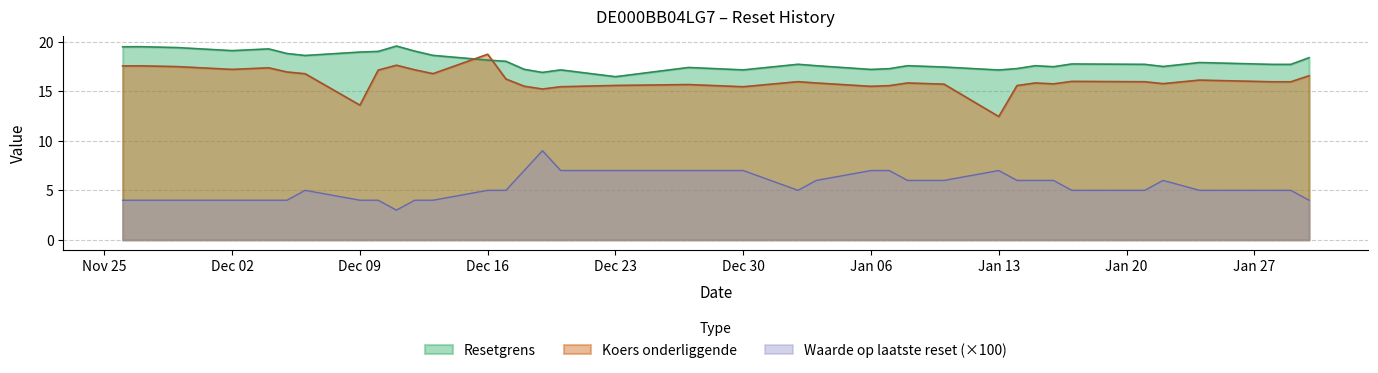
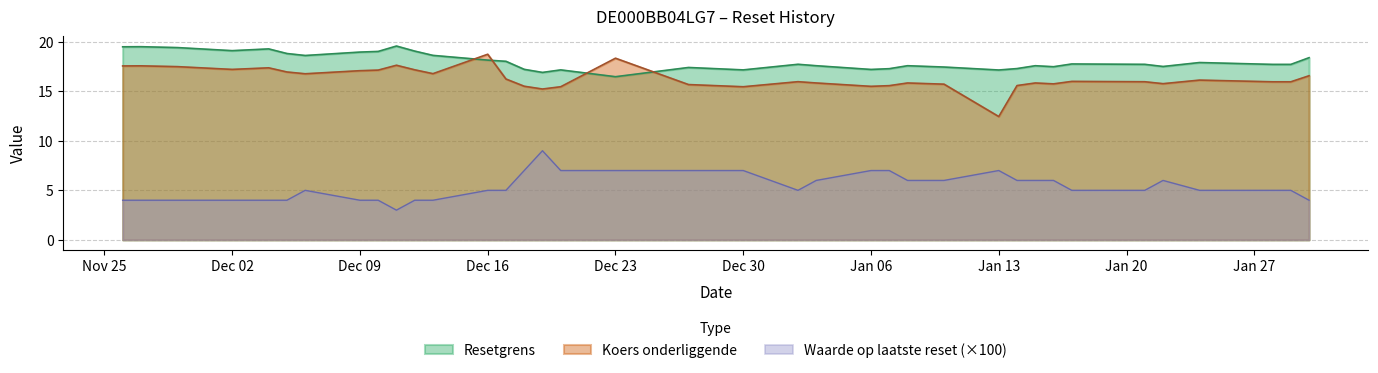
  {
    "Resetgrens": {
      "Dec 02": 19,
      "Dec 09": 19,
      "Dec 16": 18,
      "Dec 23": 16,
      "Dec 30": 17,
      "Jan 06": 17,
      "Jan 13": 17
    },
    "Koers onderliggende": {
      "Dec 02": 17,
-     "Dec 09": 14,
+     "Dec 09": 17,
      "Dec 16": 19,
-     "Dec 23": 16,
+     "Dec 23": 18,
      "Dec 30": 15,
      "Jan 06": 16,
      "Jan 13": 12
    },
    "Waarde op laatste reset (×100)": {
      "Dec 02": 4,
      "Dec 09": 4,
      "Dec 16": 5,
      "Dec 23": 7,
      "Dec 30": 7,
      "Jan 06": 7,
      "Jan 13": 7
    }
  }
